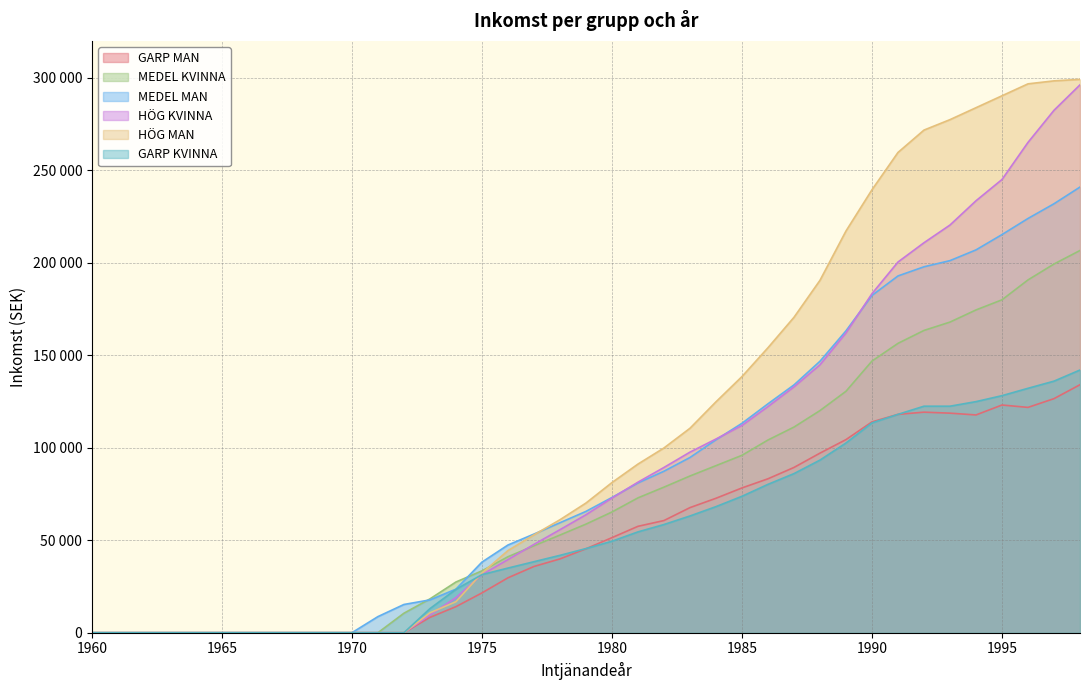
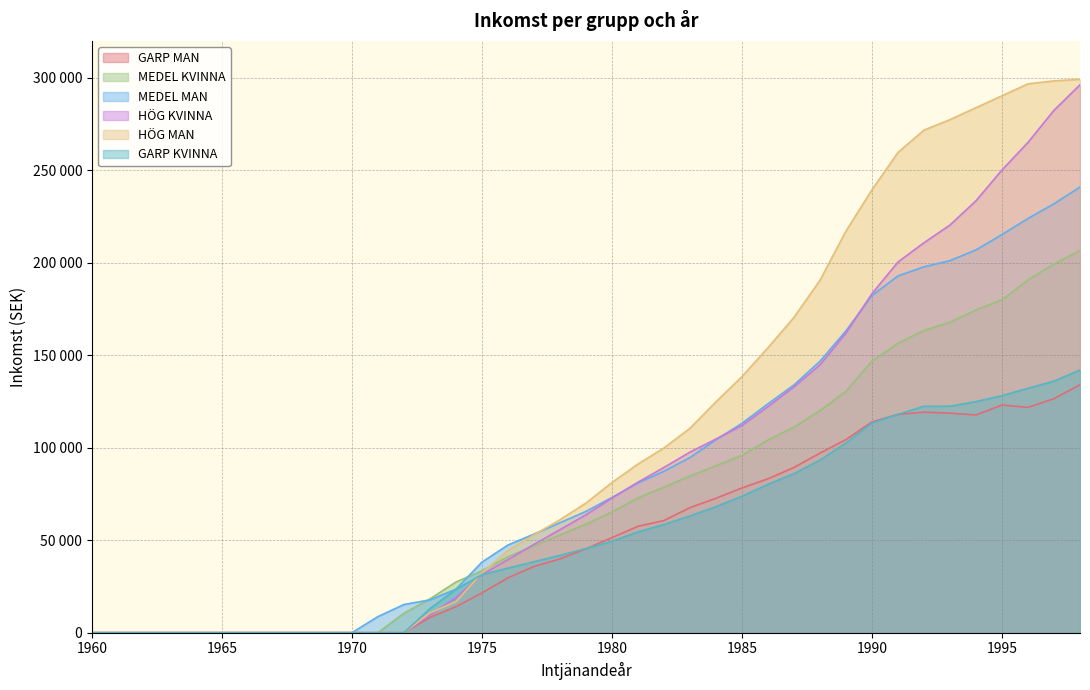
  {
    "HÖG KVINNA": {
-     "1995": 245000
+     "1995": 250000
    }
  }
